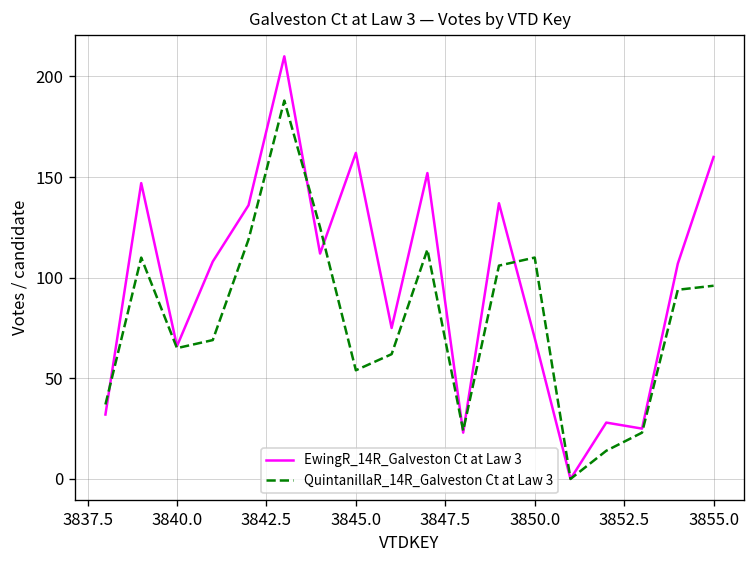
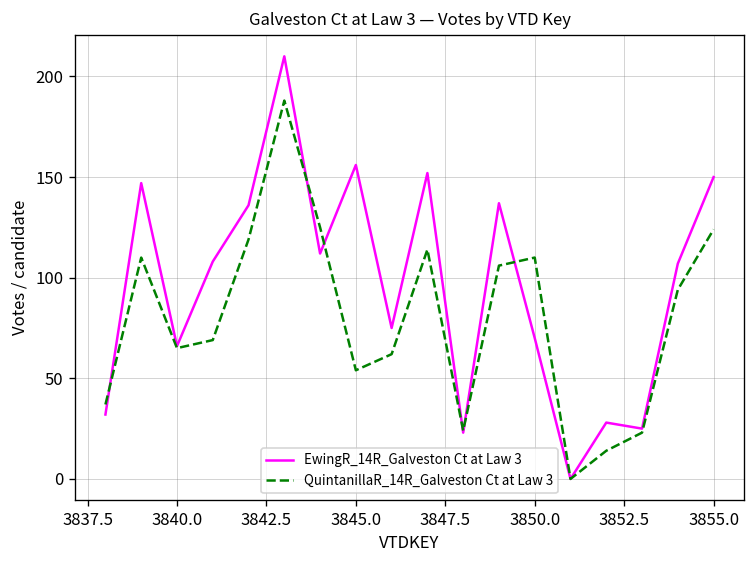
  {
    "EwingR_14R_Galveston Ct at Law 3": {
-     "3845.0": 162,
+     "3845.0": 156,
      "3850.0": 70,
-     "3855.0": 160
+     "3855.0": 150
    },
    "QuintanillaR_14R_Galveston Ct at Law 3": {
      "3845.0": 54,
      "3850.0": 110,
-     "3855.0": 96
+     "3855.0": 124
    }
  }
